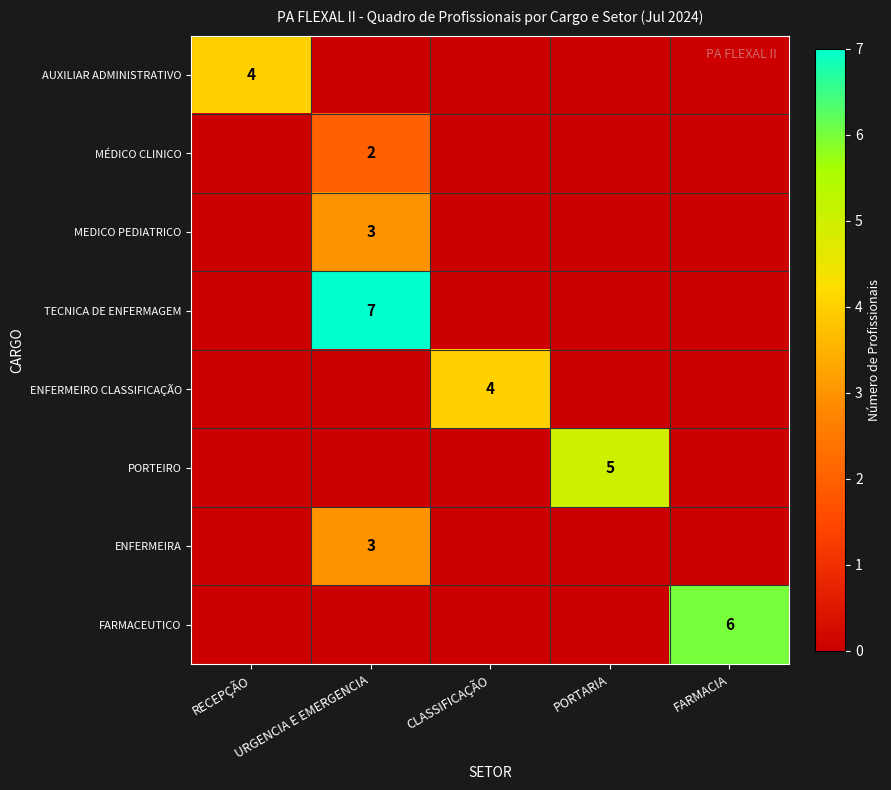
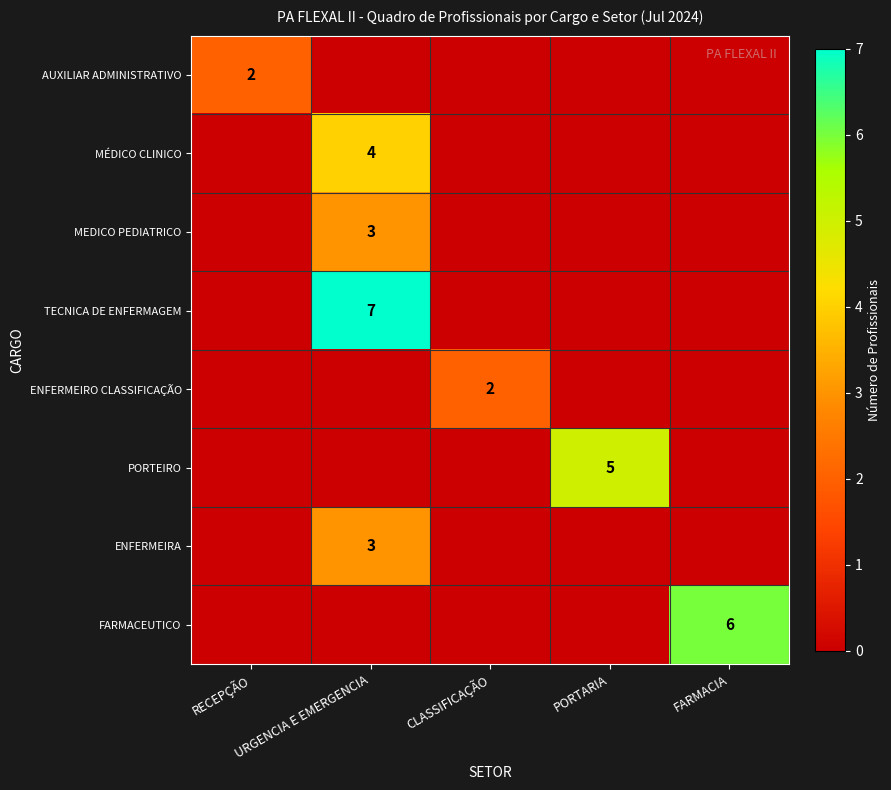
  {
    "AUXILIAR ADMINISTRATIVO": {
-     "RECEPÇÃO": 4
+     "RECEPÇÃO": 2
    },
    "MÉDICO CLINICO": {
-     "URGENCIA E EMERGENCIA": 2
+     "URGENCIA E EMERGENCIA": 4
    },
    "MEDICO PEDIATRICO": {
      "URGENCIA E EMERGENCIA": 3
    },
    "TECNICA DE ENFERMAGEM": {
      "URGENCIA E EMERGENCIA": 7
    },
    "ENFERMEIRO CLASSIFICAÇÃO": {
-     "CLASSIFICAÇÃO": 4
+     "CLASSIFICAÇÃO": 2
    },
    "PORTEIRO": {
      "PORTARIA": 5
    },
    "ENFERMEIRA": {
      "URGENCIA E EMERGENCIA": 3
    },
    "FARMACEUTICO": {
      "FARMACIA": 6
    }
  }
